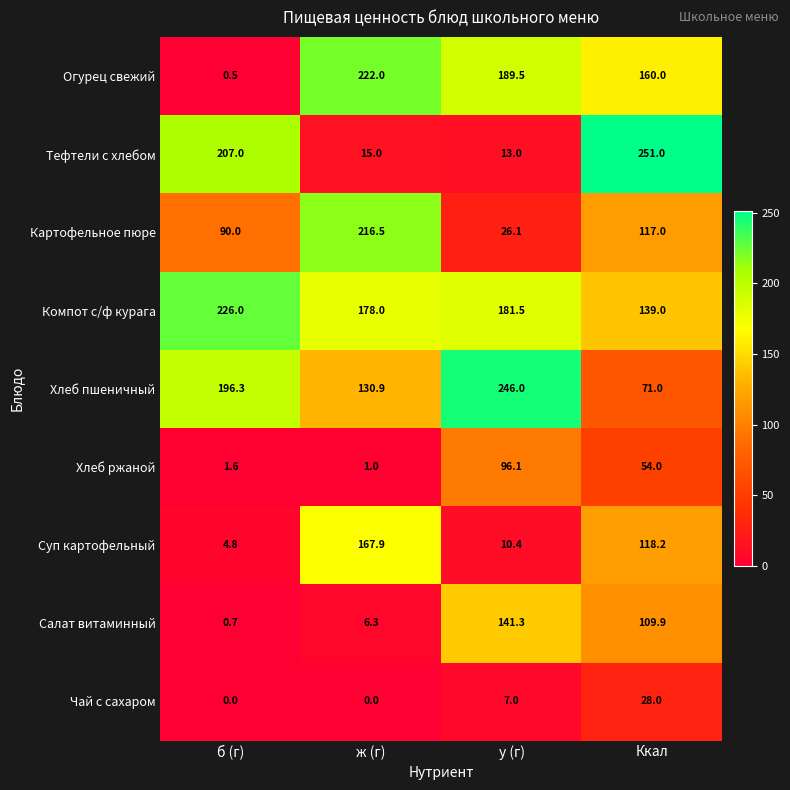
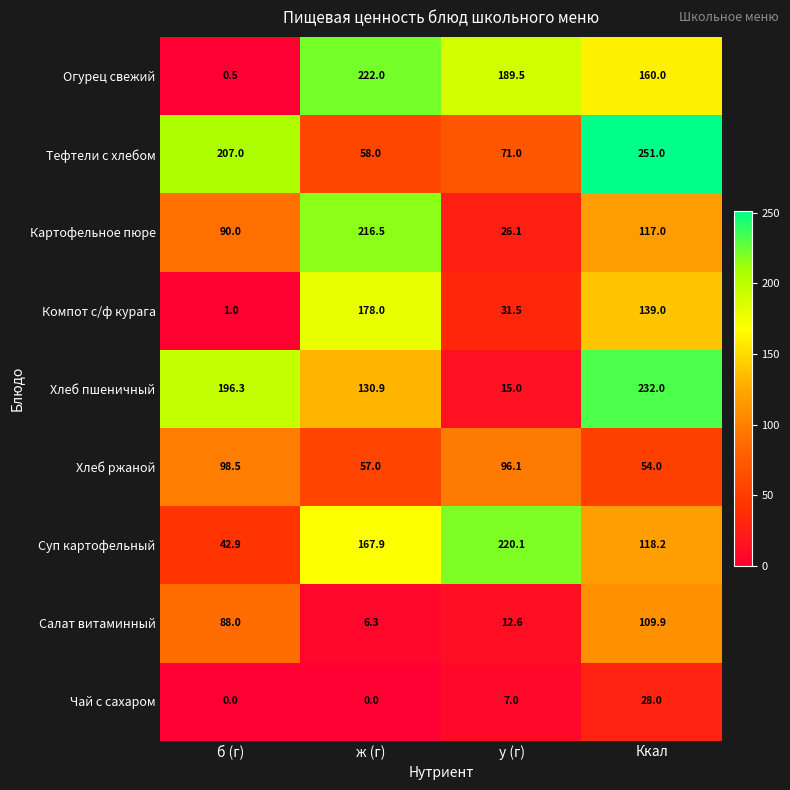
  {
    "Огурец свежий": {
      "б (г)": 0.5,
      "ж (г)": 222.0,
      "у (г)": 189.5,
      "Ккал": 160.0
    },
    "Тефтели c хлебом": {
      "б (г)": 207.0,
-     "ж (г)": 15.0,
-     "у (г)": 13.0,
+     "ж (г)": 58.0,
+     "у (г)": 71.0,
      "Ккал": 251.0
    },
    "Картофельное пюре": {
      "б (г)": 90.0,
      "ж (г)": 216.5,
      "у (г)": 26.1,
      "Ккал": 117.0
    },
    "Компот с/ф курага": {
-     "б (г)": 226.0,
+     "б (г)": 1.0,
      "ж (г)": 178.0,
-     "у (г)": 181.5,
+     "у (г)": 31.5,
      "Ккал": 139.0
    },
    "Хлеб пшеничный": {
      "б (г)": 196.3,
      "ж (г)": 130.9,
-     "у (г)": 246.0,
-     "Ккал": 71.0
+     "у (г)": 15.0,
+     "Ккал": 232.0
    },
    "Хлеб ржаной": {
-     "б (г)": 1.6,
-     "ж (г)": 1.0,
+     "б (г)": 98.5,
+     "ж (г)": 57.0,
      "у (г)": 96.1,
      "Ккал": 54.0
    },
    "Суп картофельный": {
-     "б (г)": 4.8,
+     "б (г)": 42.9,
      "ж (г)": 167.9,
-     "у (г)": 10.4,
+     "у (г)": 220.1,
      "Ккал": 118.2
    },
    "Салат витаминный": {
-     "б (г)": 0.7,
+     "б (г)": 88.0,
      "ж (г)": 6.3,
-     "у (г)": 141.3,
+     "у (г)": 12.6,
      "Ккал": 109.9
    },
    "Чай с сахаром": {
      "б (г)": 0.0,
      "ж (г)": 0.0,
      "у (г)": 7.0,
      "Ккал": 28.0
    }
  }
